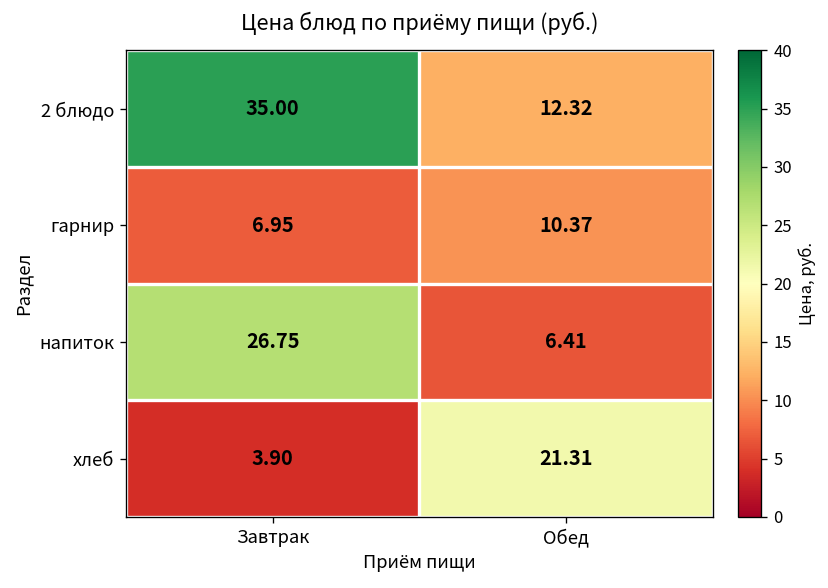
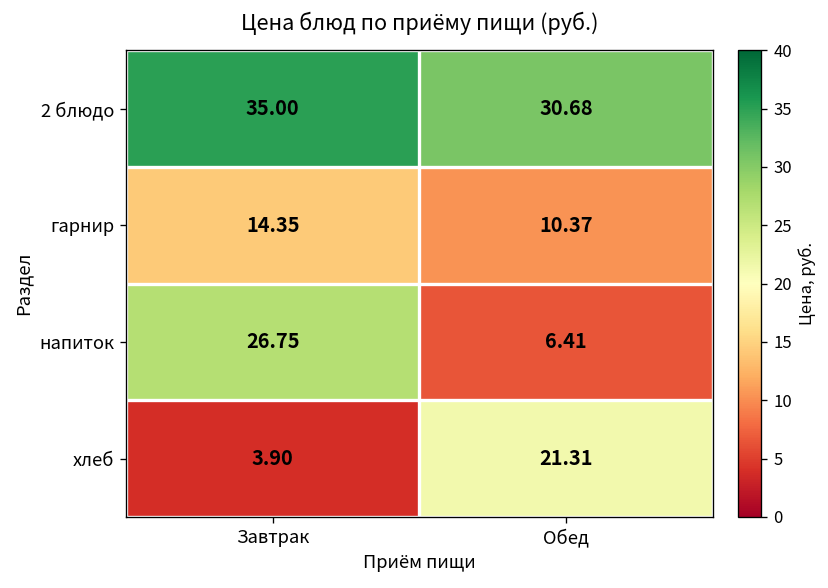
  {
    "2 блюдо": {
      "Завтрак": 35.00,
-     "Обед": 12.32
+     "Обед": 30.68
    },
    "гарнир": {
-     "Завтрак": 6.95,
+     "Завтрак": 14.35,
      "Обед": 10.37
    },
    "напиток": {
      "Завтрак": 26.75,
      "Обед": 6.41
    },
    "хлеб": {
      "Завтрак": 3.90,
      "Обед": 21.31
    }
  }
